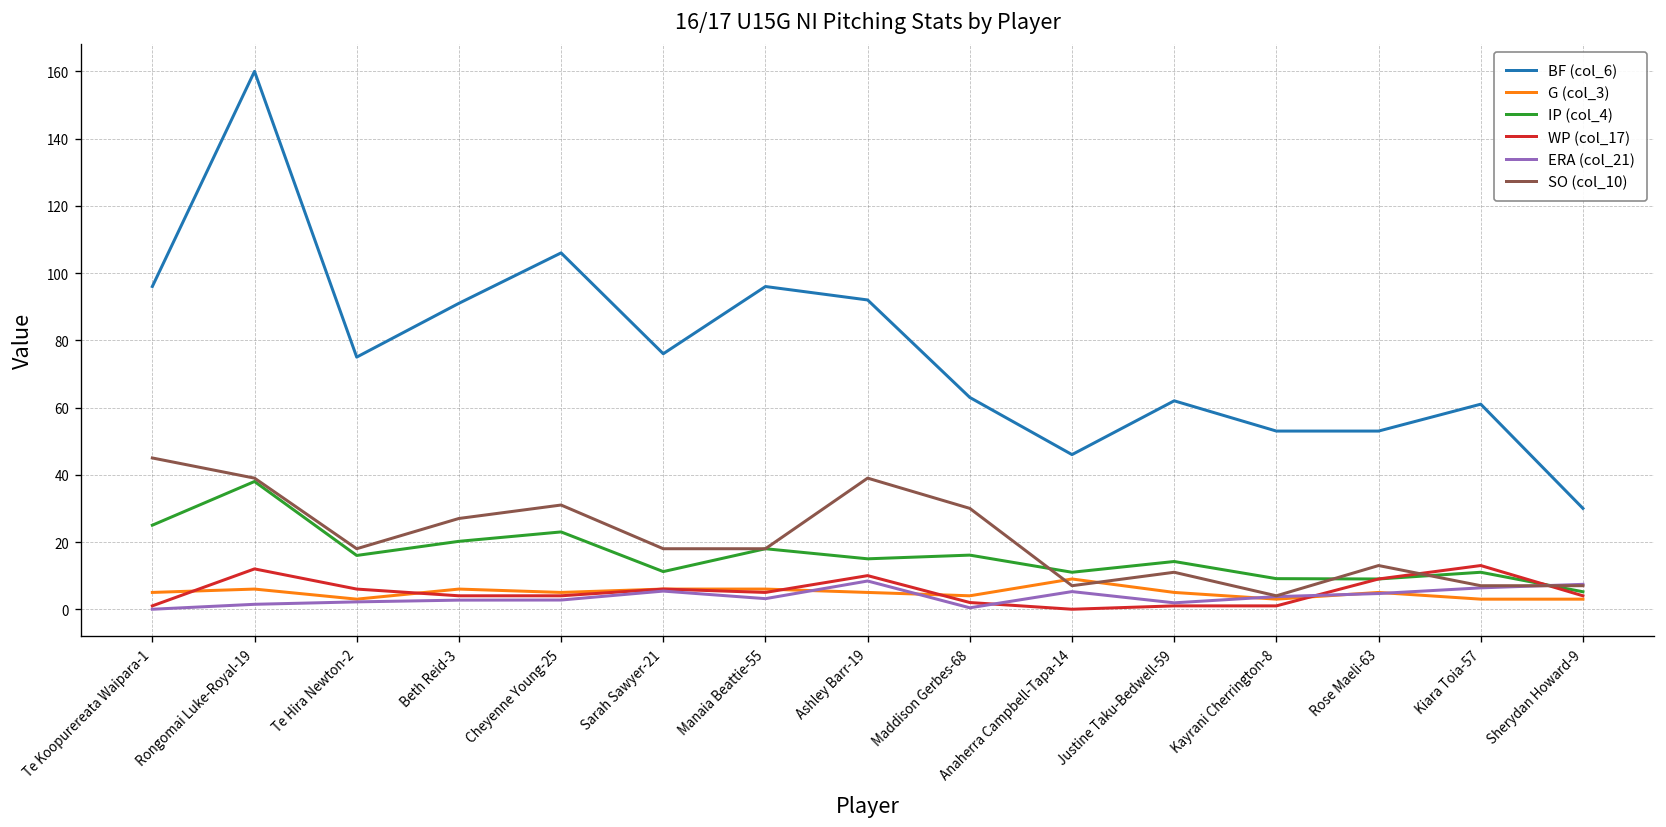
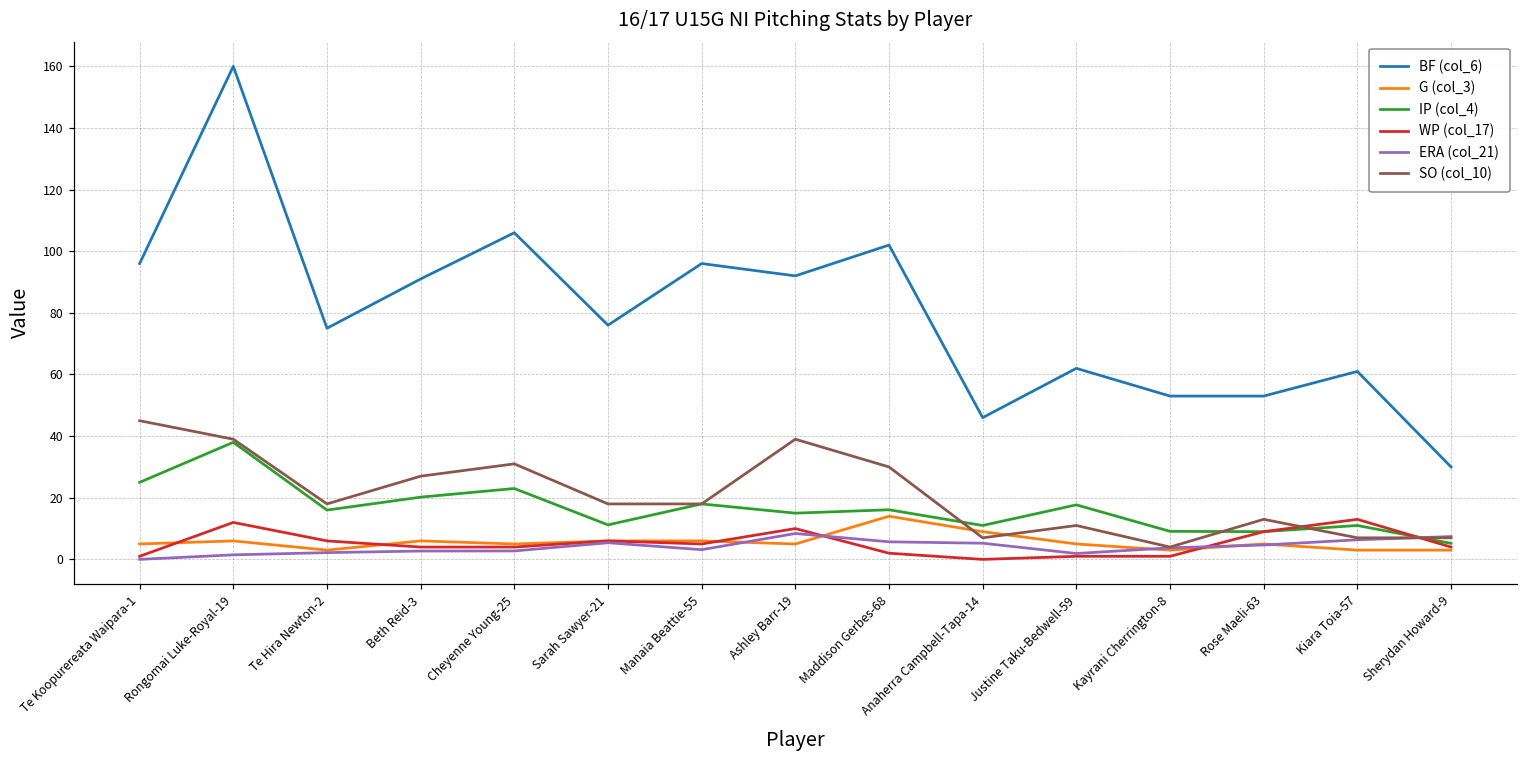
  {
    "BF (col_6)": {
      "Te Koopurereata Waipara-1": 96,
      "Rongomai Luke-Royal-19": 160,
      "Te Hira Newton-2": 75,
      "Beth Reid-3": 91,
      "Cheyenne Young-25": 106,
      "Sarah Sawyer-21": 76,
      "Manaia Beattie-55": 96,
      "Ashley Barr-19": 92,
-     "Maddison Gerbes-68": 63,
+     "Maddison Gerbes-68": 102,
      "Anaherra Campbell-Tapa-14": 46,
      "Justine Taku-Bedwell-59": 62,
      "Kayrani Cherrington-8": 53,
      "Rose Maeli-63": 53,
      "Kiara Toia-57": 61,
      "Sherydan Howard-9": 30
    },
    "G (col_3)": {
      "Te Koopurereata Waipara-1": 5,
      "Rongomai Luke-Royal-19": 6,
      "Beth Reid-3": 6,
      "Cheyenne Young-25": 5,
      "Manaia Beattie-55": 6,
      "Ashley Barr-19": 5,
-     "Maddison Gerbes-68": 4,
+     "Maddison Gerbes-68": 14,
      "Anaherra Campbell-Tapa-14": 9,
      "Justine Taku-Bedwell-59": 5,
      "Kiara Toia-57": 3,
      "Sherydan Howard-9": 3
    },
    "IP (col_4)": {
      "Te Koopurereata Waipara-1": 25,
      "Rongomai Luke-Royal-19": 38,
      "Te Hira Newton-2": 16,
      "Beth Reid-3": 20,
      "Cheyenne Young-25": 23,
      "Sarah Sawyer-21": 11,
      "Ashley Barr-19": 15,
      "Maddison Gerbes-68": 16,
      "Anaherra Campbell-Tapa-14": 11,
-     "Justine Taku-Bedwell-59": 14,
+     "Justine Taku-Bedwell-59": 18,
      "Kayrani Cherrington-8": 9,
      "Kiara Toia-57": 11,
      "Sherydan Howard-9": 5
    },
    "WP (col_17)": {
      "Te Koopurereata Waipara-1": 1,
      "Rongomai Luke-Royal-19": 12,
      "Te Hira Newton-2": 6,
      "Beth Reid-3": 4,
      "Cheyenne Young-25": 4,
      "Manaia Beattie-55": 5,
      "Ashley Barr-19": 10,
      "Maddison Gerbes-68": 2,
      "Anaherra Campbell-Tapa-14": 0,
      "Kayrani Cherrington-8": 1,
      "Kiara Toia-57": 13,
      "Sherydan Howard-9": 4
    },
    "ERA (col_21)": {
      "Te Koopurereata Waipara-1": 0,
      "Rongomai Luke-Royal-19": 1,
      "Beth Reid-3": 3,
      "Cheyenne Young-25": 3,
      "Manaia Beattie-55": 3,
      "Ashley Barr-19": 8,
-     "Maddison Gerbes-68": 0,
+     "Maddison Gerbes-68": 6,
      "Anaherra Campbell-Tapa-14": 5
    },
    "SO (col_10)": {
      "Te Koopurereata Waipara-1": 45,
      "Rongomai Luke-Royal-19": 39,
      "Te Hira Newton-2": 18,
      "Beth Reid-3": 27,
      "Cheyenne Young-25": 31,
      "Sarah Sawyer-21": 18,
      "Ashley Barr-19": 39,
      "Maddison Gerbes-68": 30,
      "Anaherra Campbell-Tapa-14": 7,
      "Justine Taku-Bedwell-59": 11,
      "Rose Maeli-63": 13
    }
  }
